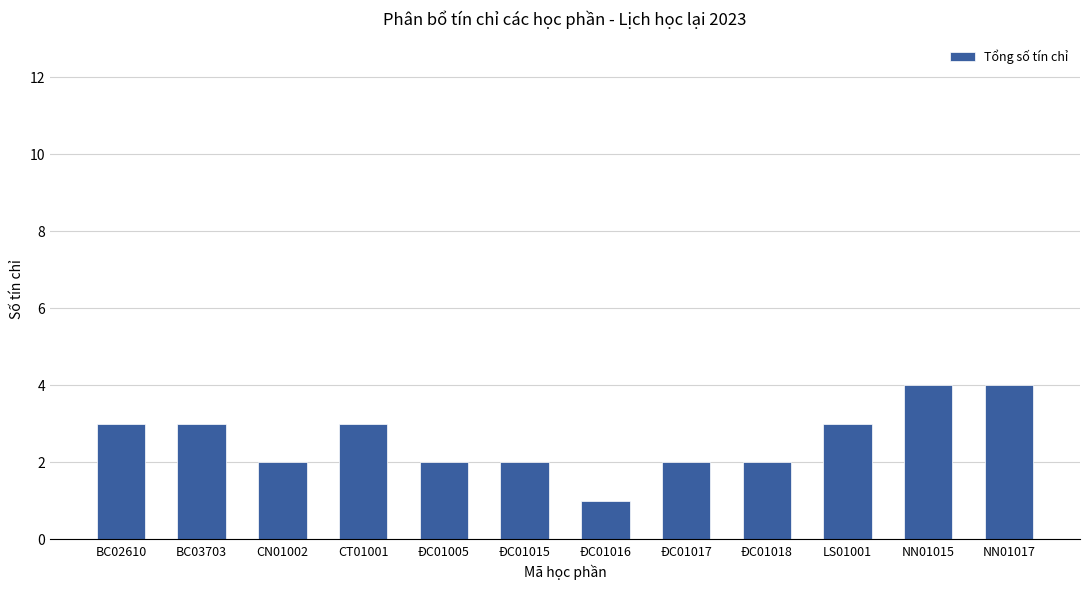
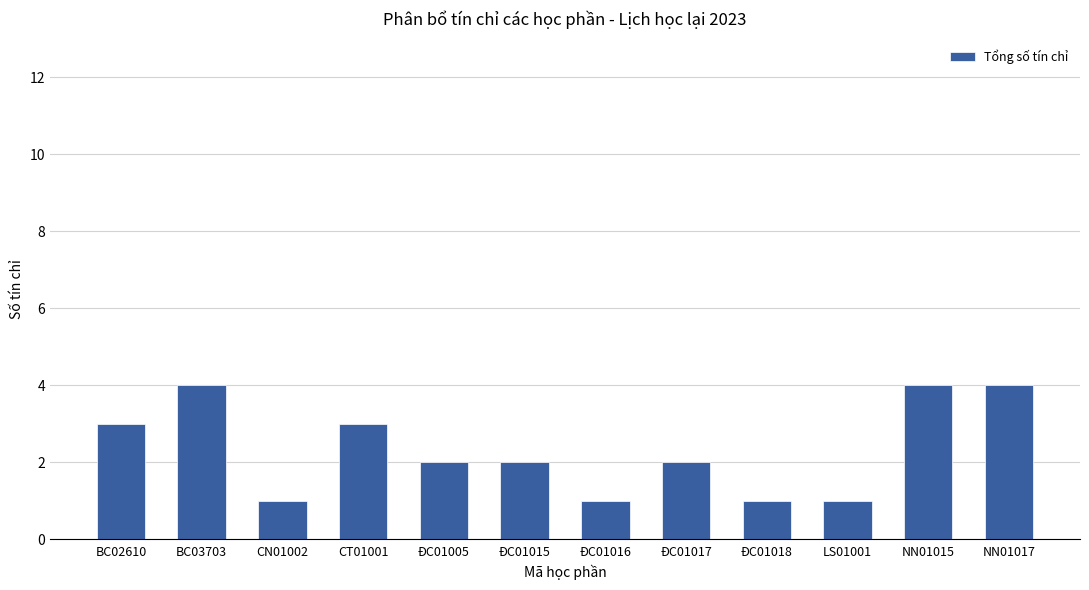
  {
    "BC02610": 3,
-   "BC03703": 3,
-   "CN01002": 2,
+   "BC03703": 4,
+   "CN01002": 1,
    "CT01001": 3,
    "ĐC01005": 2,
    "ĐC01015": 2,
    "ĐC01016": 1,
    "ĐC01017": 2,
-   "ĐC01018": 2,
-   "LS01001": 3,
+   "ĐC01018": 1,
+   "LS01001": 1,
    "NN01015": 4,
    "NN01017": 4
  }
